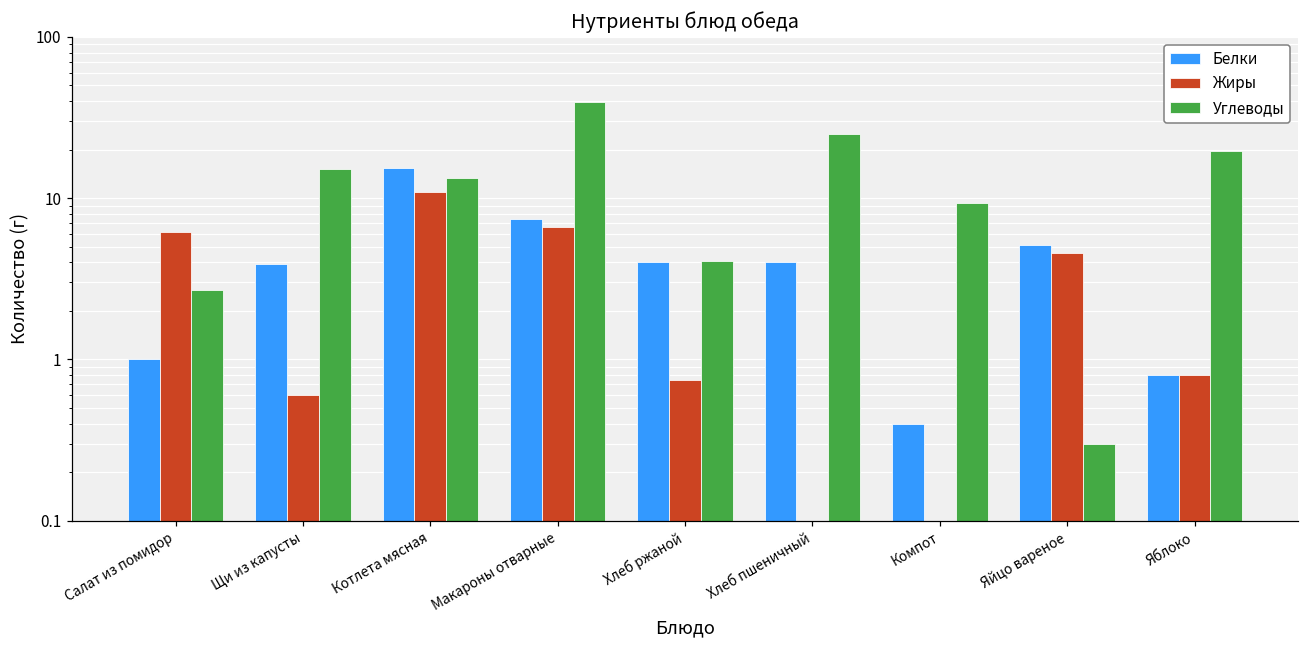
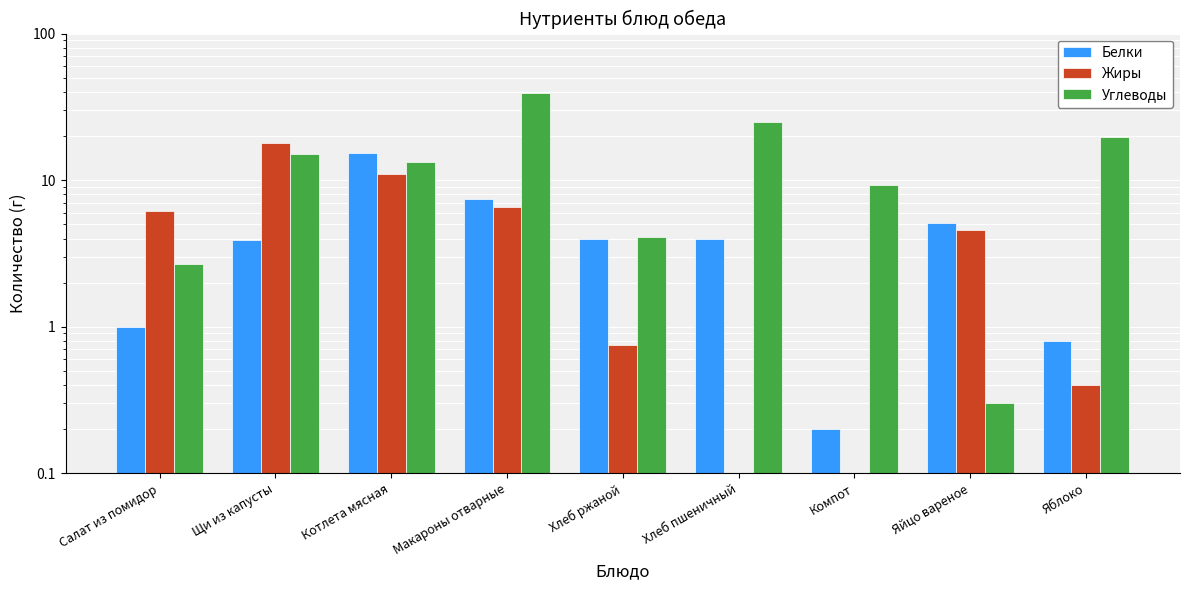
  {
    "Белки": {
      "Салат из помидор": 1.0,
      "Щи из капусты": 3.9,
      "Котлета мясная": 15,
      "Макароны отварные": 7,
      "Хлеб ржаной": 4.0,
      "Хлеб пшеничный": 4.0,
-     "Компот": 0.4,
+     "Компот": 0.2,
      "Яйцо вареное": 5.1,
      "Яблоко": 0.8
    },
    "Жиры": {
      "Салат из помидор": 6.2,
-     "Щи из капусты": 0.6,
+     "Щи из капусты": 18,
      "Котлета мясная": 11,
      "Макароны отварные": 7,
      "Хлеб ржаной": 0.8,
      "Компот": 0.1,
      "Яйцо вареное": 4.6,
-     "Яблоко": 0.8
+     "Яблоко": 0.4
    },
    "Углеводы": {
      "Салат из помидор": 2.7,
      "Щи из капусты": 15,
      "Котлета мясная": 13,
      "Макароны отварные": 39,
      "Хлеб ржаной": 4.1,
      "Хлеб пшеничный": 25,
      "Компот": 9,
      "Яйцо вареное": 0.3,
      "Яблоко": 20
    }
  }
